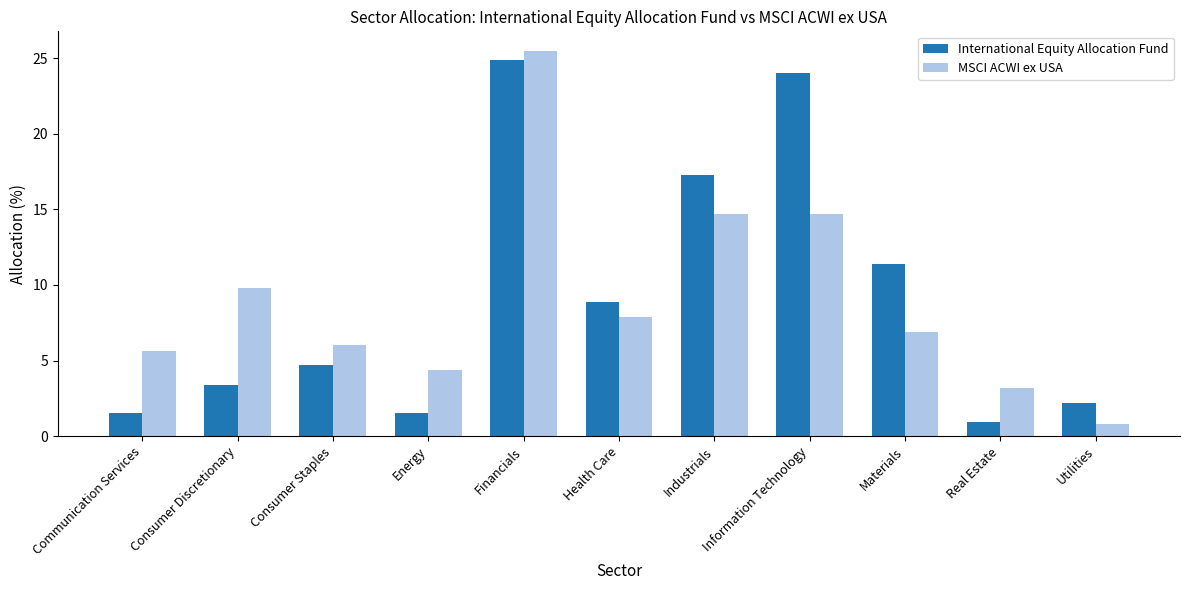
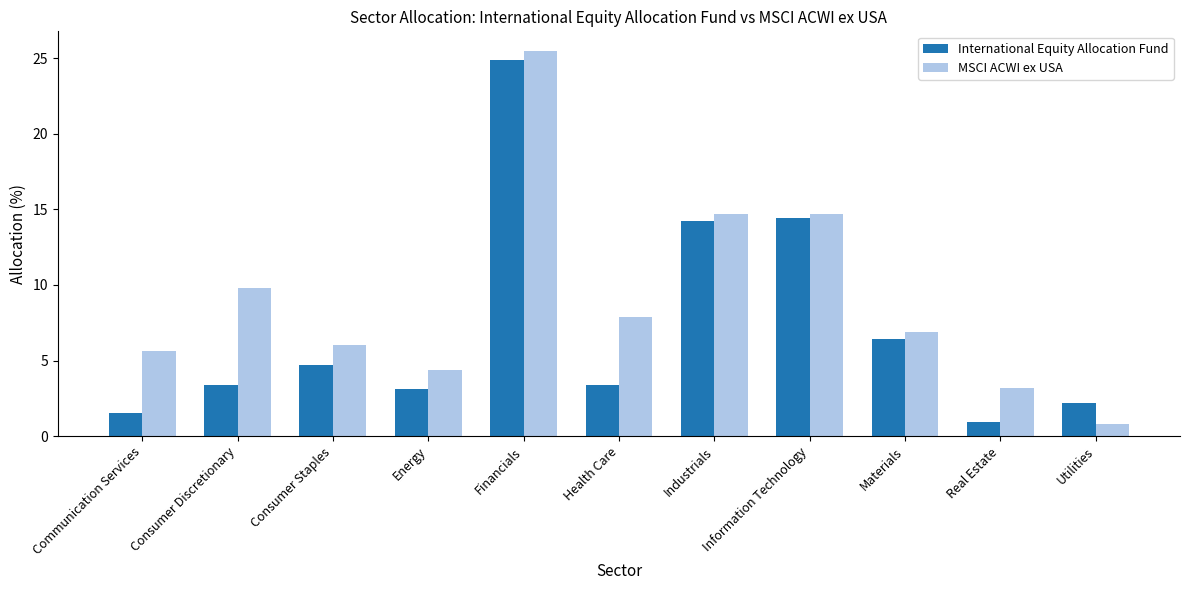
  {
    "International Equity Allocation Fund": {
      "Communication Services": 1.5,
      "Consumer Discretionary": 3.4,
      "Consumer Staples": 4.7,
-     "Energy": 1.5,
+     "Energy": 3.1,
      "Financials": 24.9,
-     "Health Care": 8.9,
-     "Industrials": 17.3,
-     "Information Technology": 24.0,
-     "Materials": 11.4,
+     "Health Care": 3.4,
+     "Industrials": 14.2,
+     "Information Technology": 14.4,
+     "Materials": 6.4,
      "Real Estate": 0.9,
      "Utilities": 2.2
    },
    "MSCI ACWI ex USA": {
      "Communication Services": 5.6,
      "Consumer Discretionary": 9.8,
      "Consumer Staples": 6.0,
      "Energy": 4.4,
      "Financials": 25.5,
      "Health Care": 7.9,
      "Industrials": 14.7,
      "Information Technology": 14.7,
      "Materials": 6.9,
      "Real Estate": 3.2,
      "Utilities": 0.8
    }
  }
